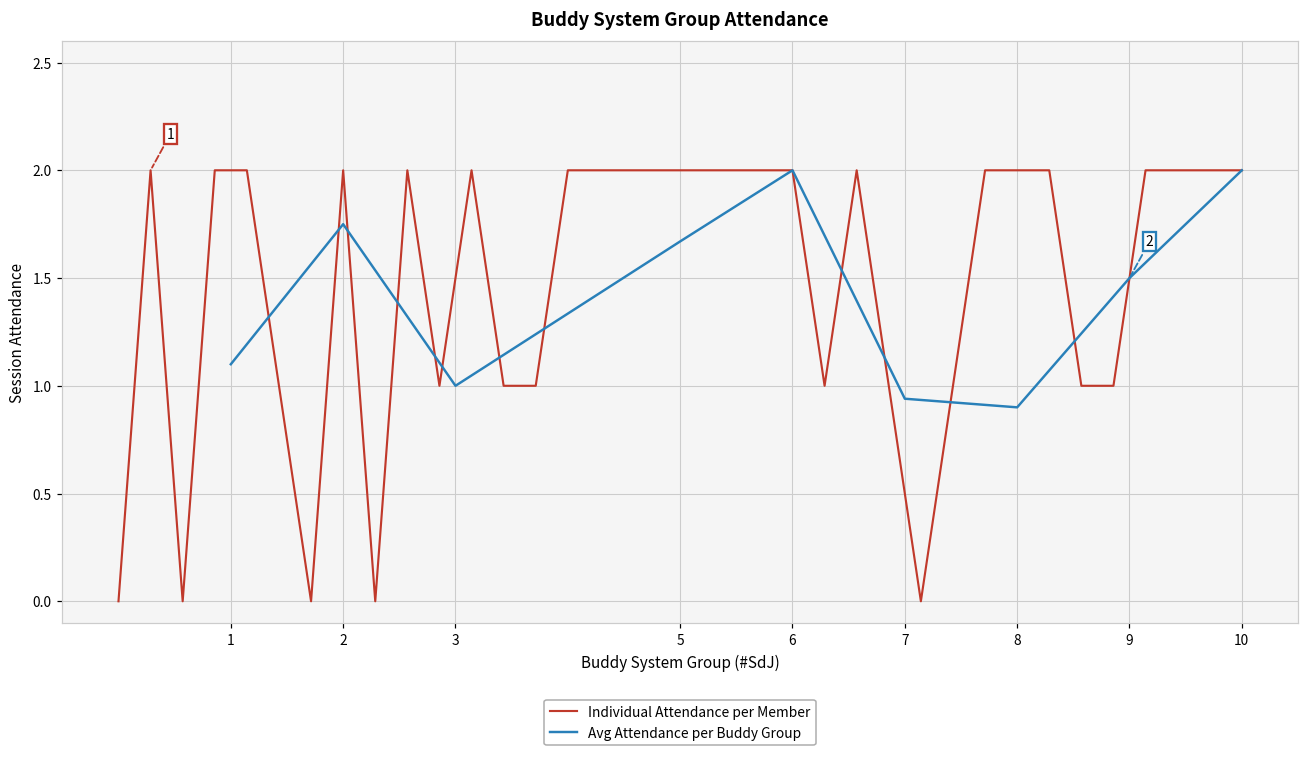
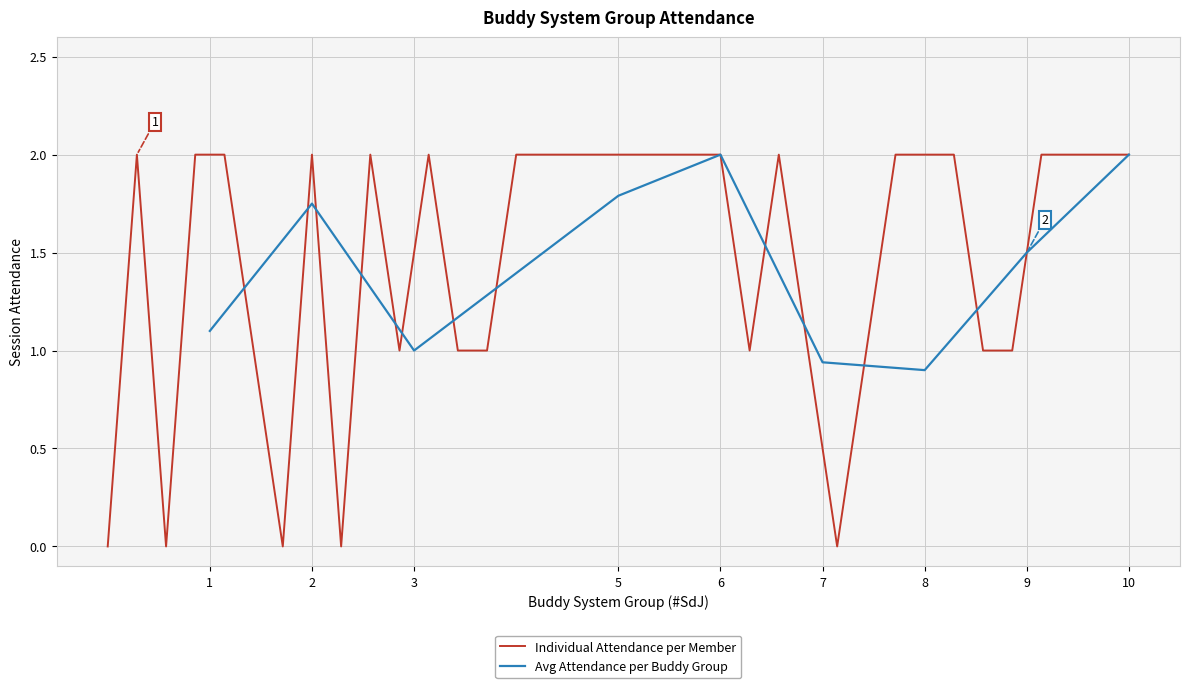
  {
    "Avg Attendance per Buddy Group": {
      "1": 1.10,
      "2": 1.75,
      "3": 1.00,
-     "5": 1.67,
+     "5": 1.79,
      "7": 0.94,
      "8": 0.90
    }
  }
